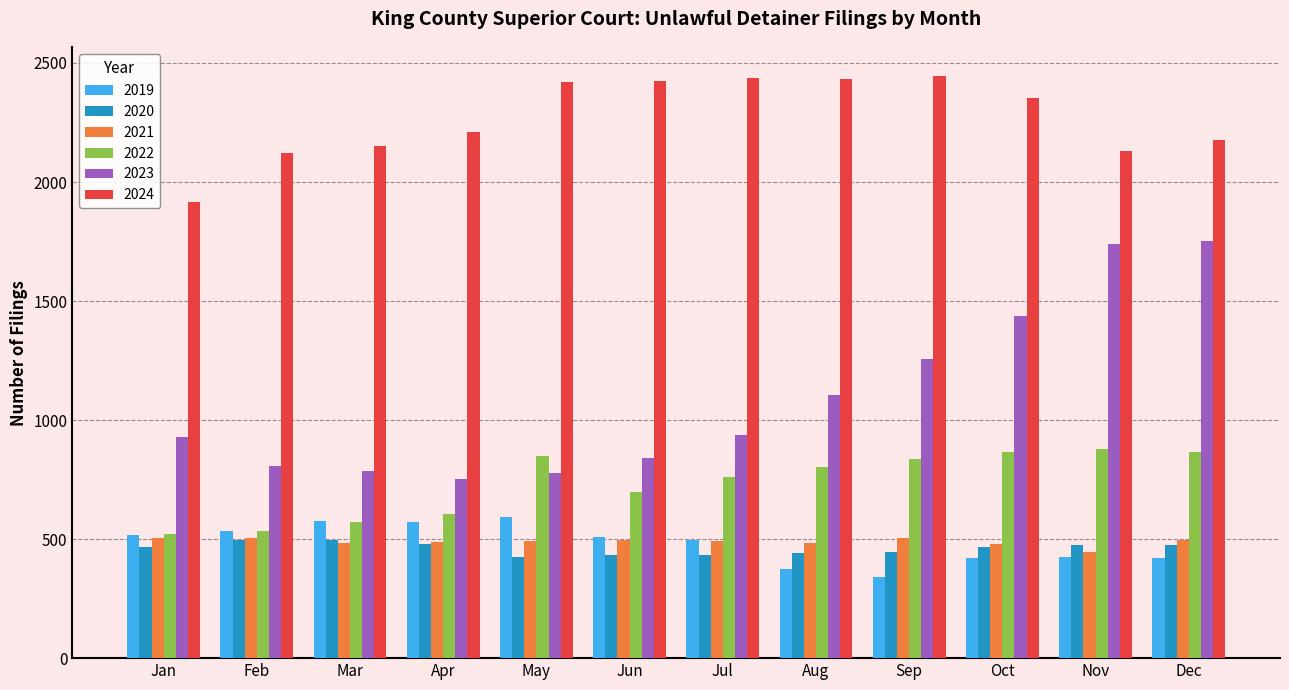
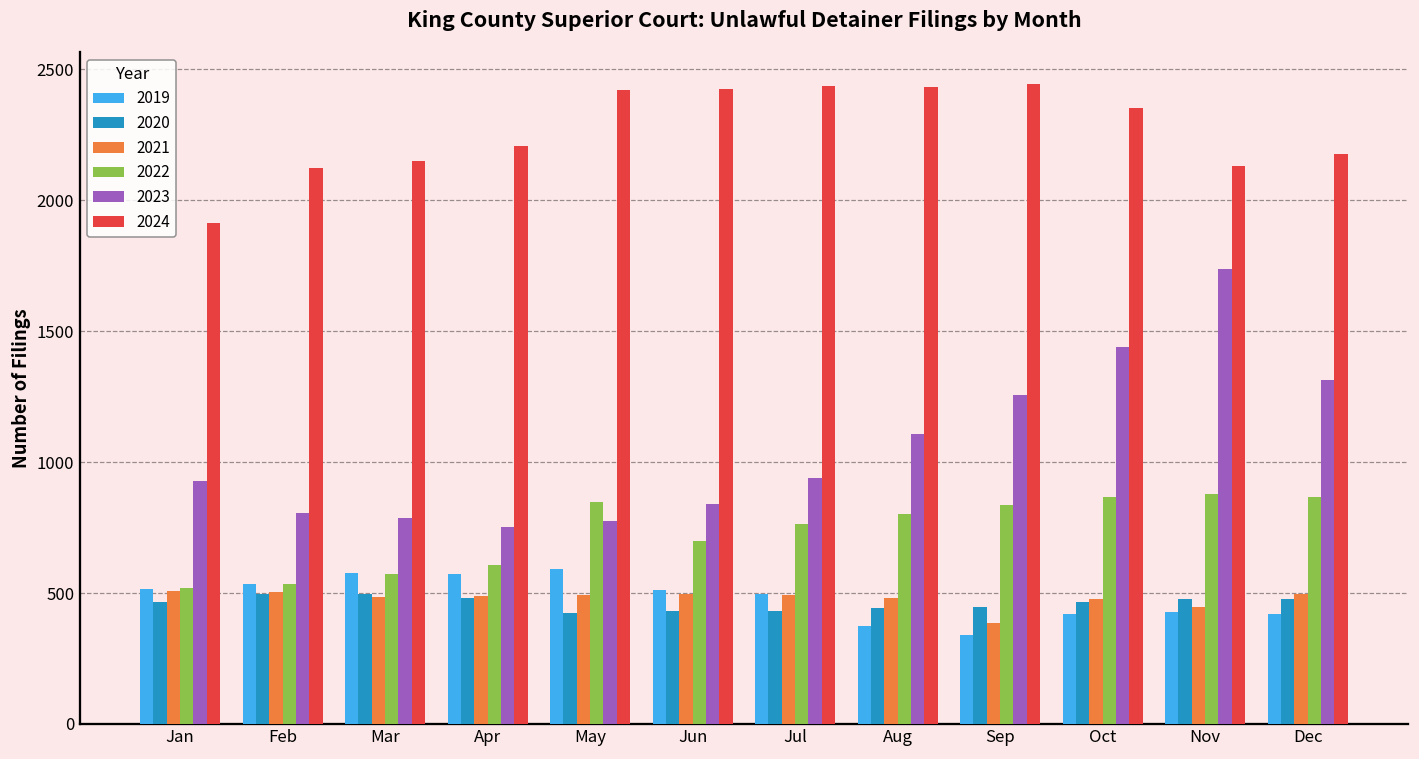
  {
    "2021": {
      "Jan": 510,
      "Feb": 500,
      "Mar": 480,
      "Apr": 490,
      "May": 490,
      "Jun": 500,
      "Jul": 490,
      "Aug": 480,
-     "Sep": 510,
+     "Sep": 390,
      "Oct": 480,
      "Nov": 450,
      "Dec": 500
    },
    "2022": {
      "Jan": 520,
      "Feb": 540,
      "Mar": 570,
      "Apr": 610,
      "May": 850,
      "Jun": 700,
      "Jul": 760,
      "Aug": 800,
      "Sep": 840,
      "Oct": 870,
      "Nov": 880,
      "Dec": 870
    },
    "2023": {
      "Jan": 930,
      "Feb": 810,
      "Mar": 790,
      "Apr": 750,
      "May": 780,
      "Jun": 840,
      "Jul": 940,
      "Aug": 1110,
      "Sep": 1260,
      "Oct": 1440,
      "Nov": 1740,
-     "Dec": 1750
+     "Dec": 1310
    },
    "2024": {
      "Jan": 1910,
      "Feb": 2120,
      "Mar": 2150,
      "Apr": 2210,
      "May": 2420,
      "Jun": 2420,
      "Jul": 2440,
      "Aug": 2430,
      "Sep": 2440,
      "Oct": 2350,
      "Nov": 2130,
      "Dec": 2180
    }
  }
